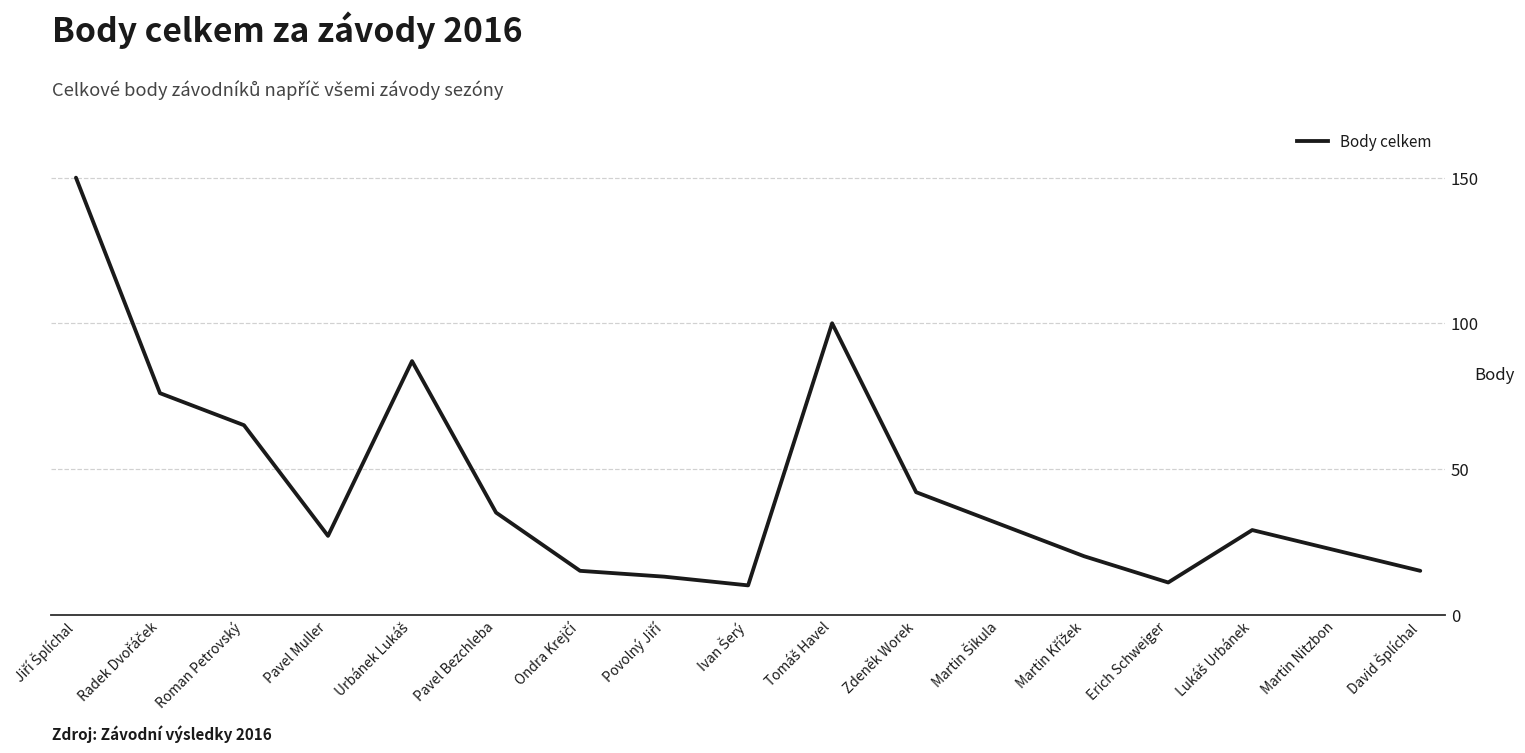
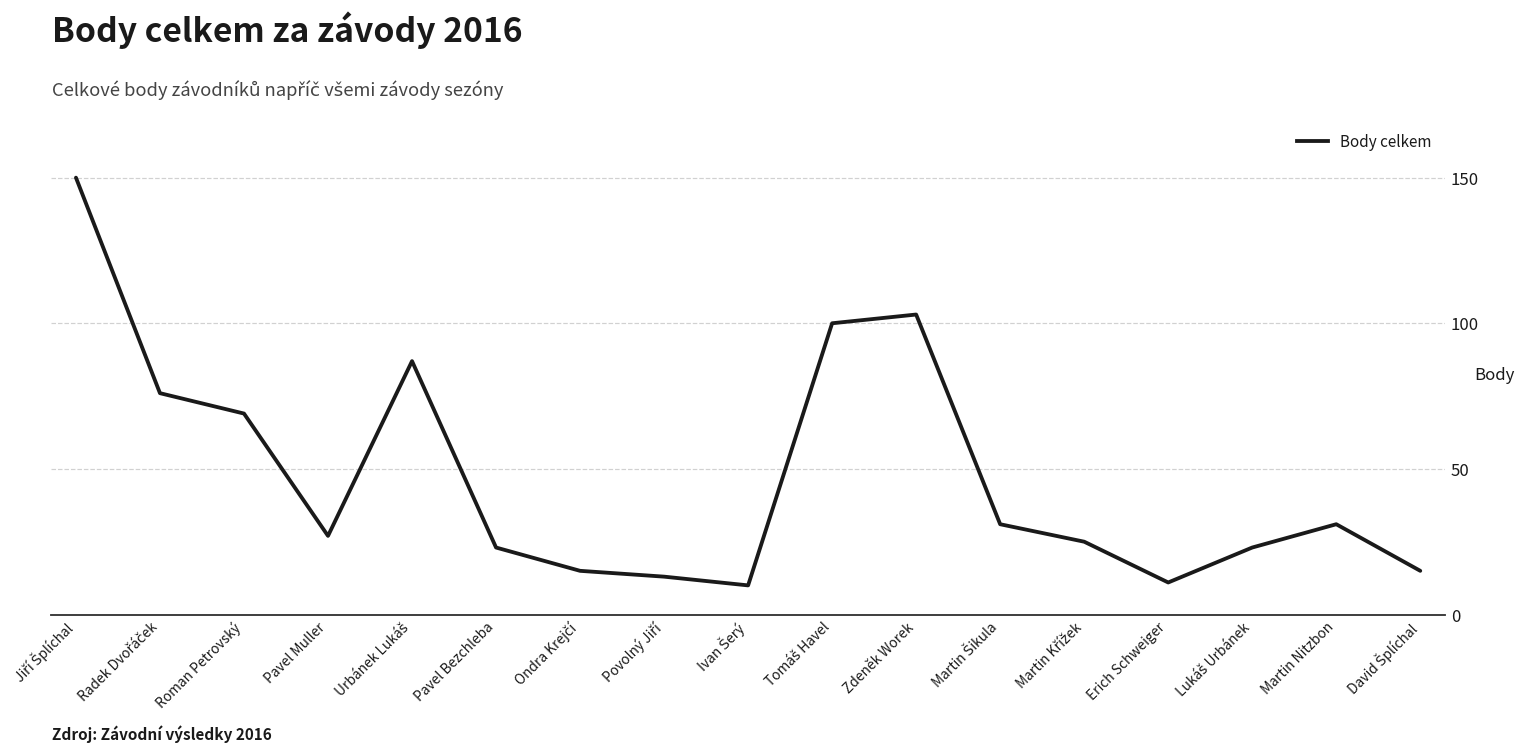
  {
    "Jiří Šplíchal": 150,
    "Radek Dvořáček": 76,
-   "Roman Petrovský": 65,
+   "Roman Petrovský": 69,
    "Pavel Muller": 27,
    "Urbánek Lukáš": 87,
-   "Pavel Bezchleba": 35,
+   "Pavel Bezchleba": 23,
    "Ondra Krejčí": 15,
    "Povolný Jiří": 13,
    "Ivan Šerý": 10,
    "Tomáš Havel": 100,
-   "Zdeněk Worek": 42,
+   "Zdeněk Worek": 103,
    "Martin Šikula": 31,
-   "Martin Křížek": 20,
+   "Martin Křížek": 25,
    "Erich Schweiger": 11,
-   "Lukáš Urbánek": 29,
-   "Martin Nitzbon": 22,
+   "Lukáš Urbánek": 23,
+   "Martin Nitzbon": 31,
    "David Šplíchal": 15
  }
